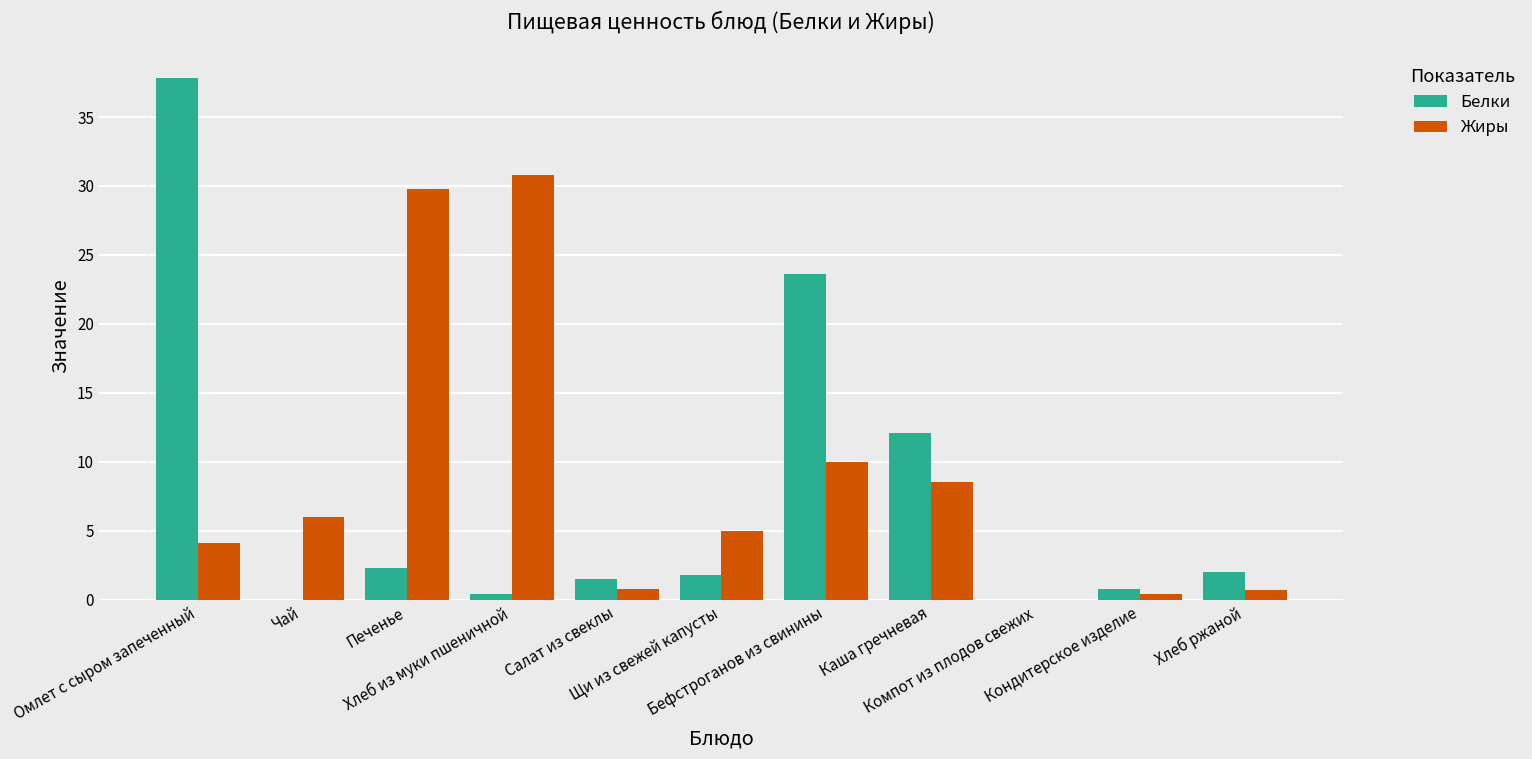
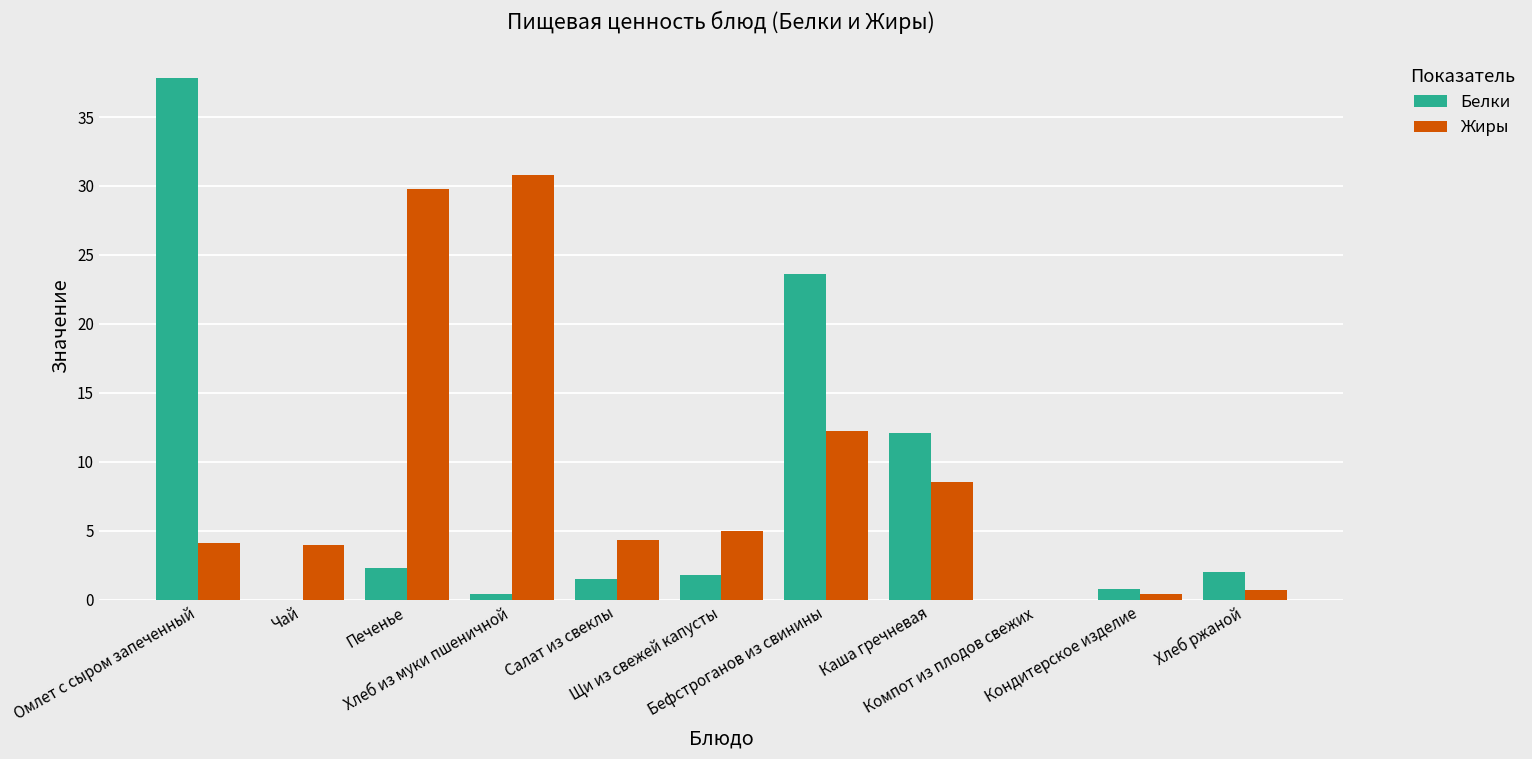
  {
    "Белки": {
      "Омлет с сыром запеченный": 37.8,
      "Чай": 0.0,
      "Печенье": 2.3,
      "Хлеб из муки пшеничной": 0.4,
      "Салат из свеклы": 1.5,
      "Щи из свежей капусты": 1.8,
      "Бефстроганов из свинины": 23.6,
      "Каша гречневая": 12.1,
      "Компот из плодов свежих": 0.0,
      "Кондитерское изделие": 0.8,
      "Хлеб ржаной": 2.0
    },
    "Жиры": {
      "Омлет с сыром запеченный": 4.1,
-     "Чай": 6,
+     "Чай": 4,
      "Печенье": 29.8,
      "Хлеб из муки пшеничной": 30.8,
-     "Салат из свеклы": 0.8,
+     "Салат из свеклы": 4.3,
      "Щи из свежей капусты": 5.0,
-     "Бефстроганов из свинины": 10.0,
+     "Бефстроганов из свинины": 12.3,
      "Каша гречневая": 8.5,
      "Компот из плодов свежих": 0.0,
      "Кондитерское изделие": 0.4,
      "Хлеб ржаной": 0.7
    }
  }
